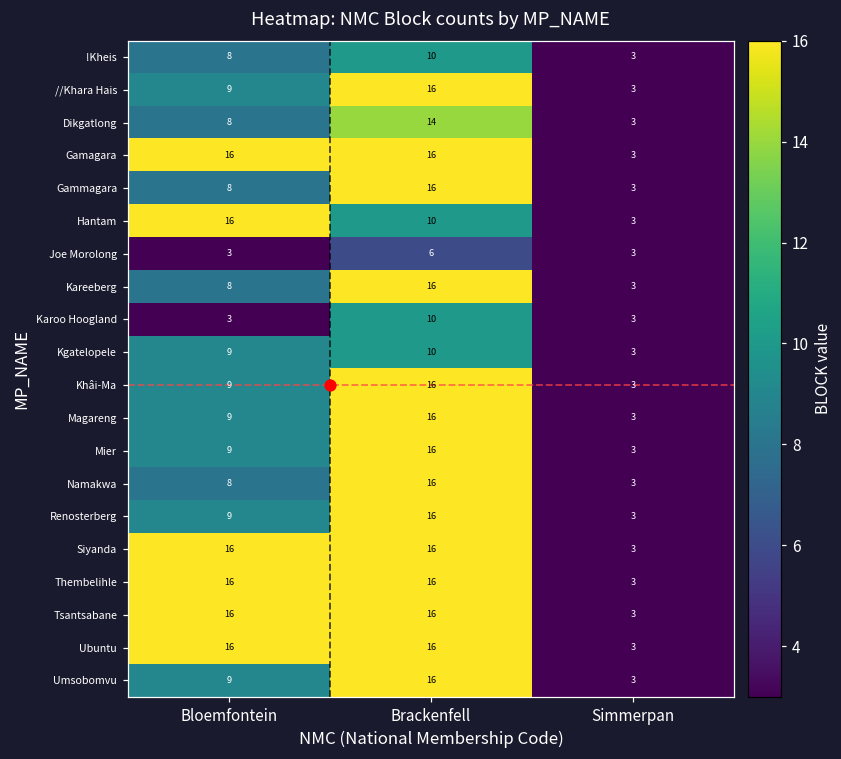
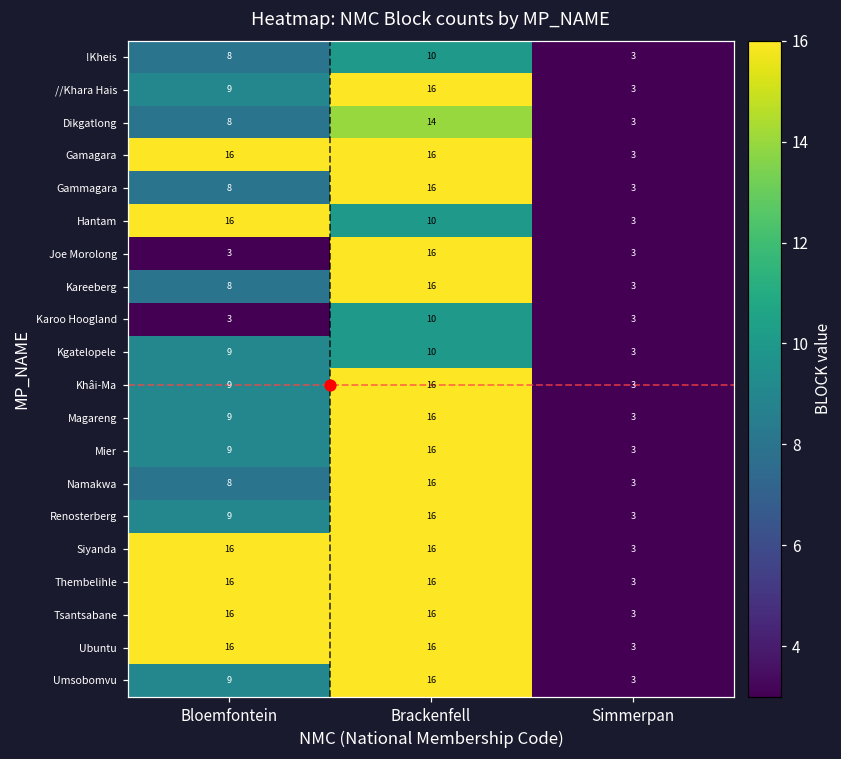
  {
    "!Kheis": {
      "Bloemfontein": 8,
      "Brackenfell": 10,
      "Simmerpan": 3
    },
    "//Khara Hais": {
      "Bloemfontein": 9,
      "Brackenfell": 16,
      "Simmerpan": 3
    },
    "Dikgatlong": {
      "Bloemfontein": 8,
      "Brackenfell": 14,
      "Simmerpan": 3
    },
    "Gamagara": {
      "Bloemfontein": 16,
      "Brackenfell": 16,
      "Simmerpan": 3
    },
    "Gammagara": {
      "Bloemfontein": 8,
      "Brackenfell": 16,
      "Simmerpan": 3
    },
    "Hantam": {
      "Bloemfontein": 16,
      "Brackenfell": 10,
      "Simmerpan": 3
    },
    "Joe Morolong": {
      "Bloemfontein": 3,
-     "Brackenfell": 6,
+     "Brackenfell": 16,
      "Simmerpan": 3
    },
    "Kareeberg": {
      "Bloemfontein": 8,
      "Brackenfell": 16,
      "Simmerpan": 3
    },
    "Karoo Hoogland": {
      "Bloemfontein": 3,
      "Brackenfell": 10,
      "Simmerpan": 3
    },
    "Kgatelopele": {
      "Bloemfontein": 9,
      "Brackenfell": 10,
      "Simmerpan": 3
    },
    "Khâi-Ma": {
      "Bloemfontein": 9,
      "Brackenfell": 16,
      "Simmerpan": 3
    },
    "Magareng": {
      "Bloemfontein": 9,
      "Brackenfell": 16,
      "Simmerpan": 3
    },
    "Mier": {
      "Bloemfontein": 9,
      "Brackenfell": 16,
      "Simmerpan": 3
    },
    "Namakwa": {
      "Bloemfontein": 8,
      "Brackenfell": 16,
      "Simmerpan": 3
    },
    "Renosterberg": {
      "Bloemfontein": 9,
      "Brackenfell": 16,
      "Simmerpan": 3
    },
    "Siyanda": {
      "Bloemfontein": 16,
      "Brackenfell": 16,
      "Simmerpan": 3
    },
    "Thembelihle": {
      "Bloemfontein": 16,
      "Brackenfell": 16,
      "Simmerpan": 3
    },
    "Tsantsabane": {
      "Bloemfontein": 16,
      "Brackenfell": 16,
      "Simmerpan": 3
    },
    "Ubuntu": {
      "Bloemfontein": 16,
      "Brackenfell": 16,
      "Simmerpan": 3
    },
    "Umsobomvu": {
      "Bloemfontein": 9,
      "Brackenfell": 16,
      "Simmerpan": 3
    }
  }
